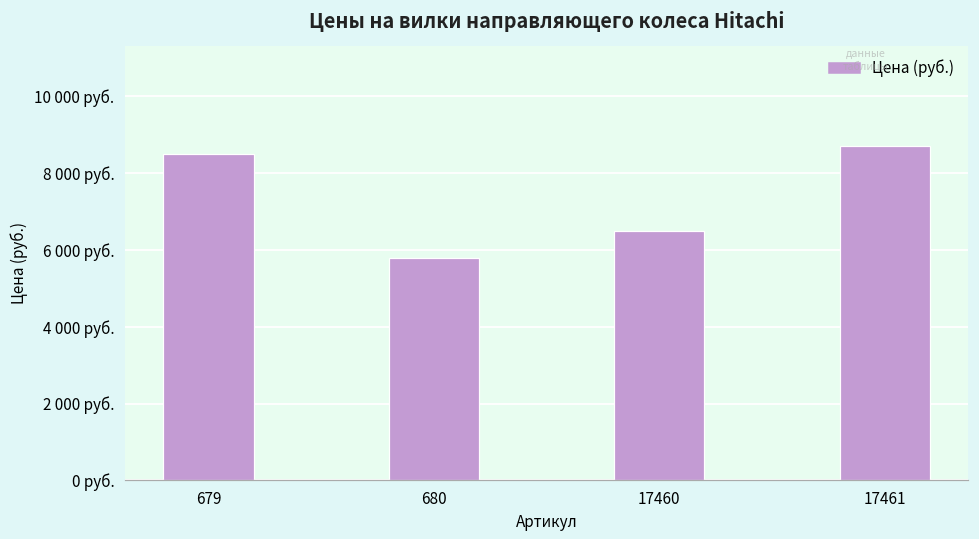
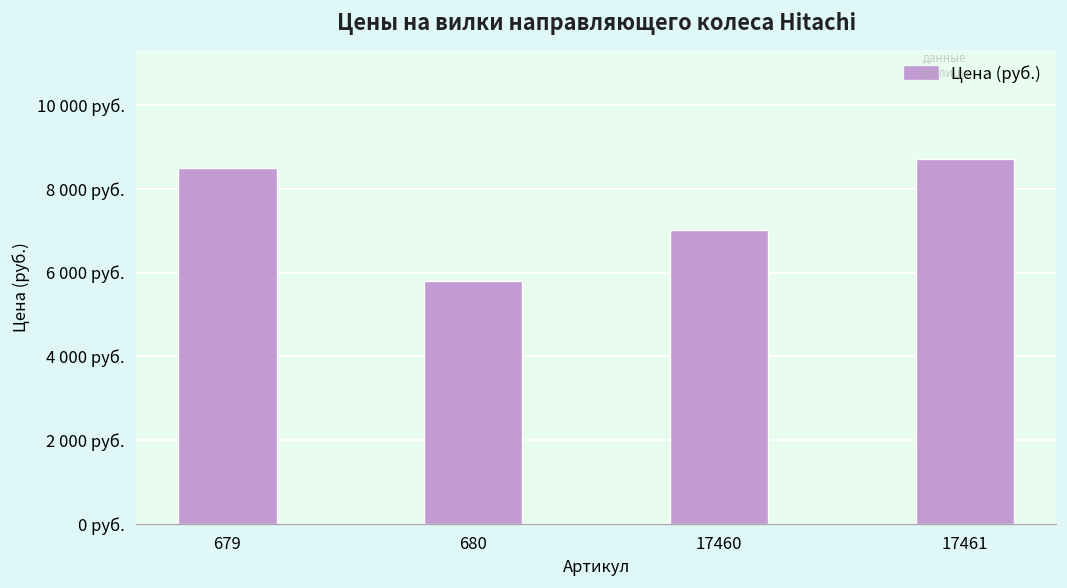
  {
    "679": "8500 руб.",
    "680": "5800 руб.",
-   "17460": "6500 руб.",
+   "17460": "7000 руб.",
    "17461": "8700 руб."
  }
